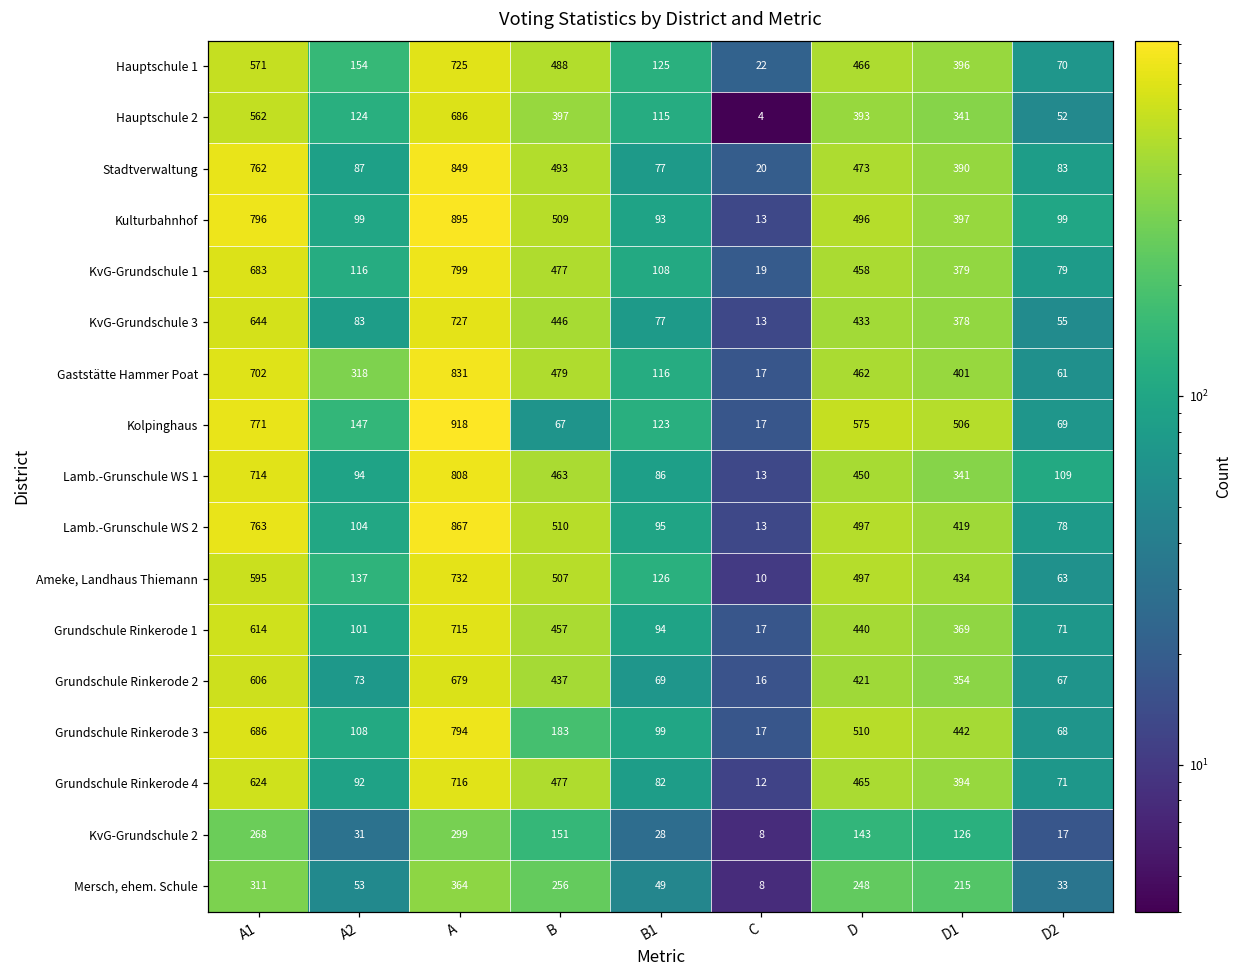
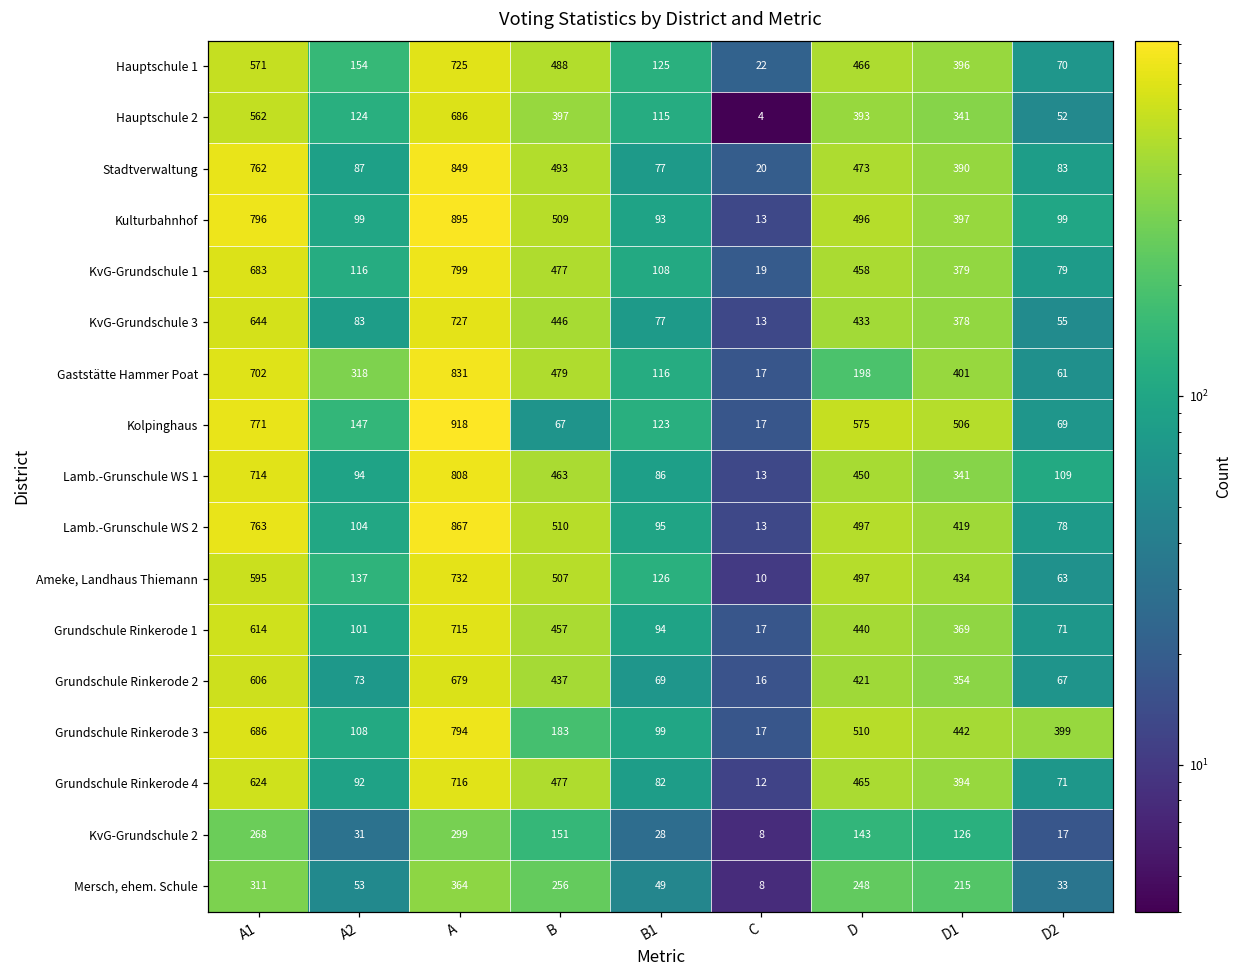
  {
    "Hauptschule 1": {
      "A1": 571,
      "A2": 154,
      "A": 725,
      "B": 488,
      "B1": 125,
      "C": 22,
      "D": 466,
      "D1": 396,
      "D2": 70
    },
    "Hauptschule 2": {
      "A1": 562,
      "A2": 124,
      "A": 686,
      "B": 397,
      "B1": 115,
      "C": 4,
      "D": 393,
      "D1": 341,
      "D2": 52
    },
    "Stadtverwaltung": {
      "A1": 762,
      "A2": 87,
      "A": 849,
      "B": 493,
      "B1": 77,
      "C": 20,
      "D": 473,
      "D1": 390,
      "D2": 83
    },
    "Kulturbahnhof": {
      "A1": 796,
      "A2": 99,
      "A": 895,
      "B": 509,
      "B1": 93,
      "C": 13,
      "D": 496,
      "D1": 397,
      "D2": 99
    },
    "KvG-Grundschule 1": {
      "A1": 683,
      "A2": 116,
      "A": 799,
      "B": 477,
      "B1": 108,
      "C": 19,
      "D": 458,
      "D1": 379,
      "D2": 79
    },
    "KvG-Grundschule 3": {
      "A1": 644,
      "A2": 83,
      "A": 727,
      "B": 446,
      "B1": 77,
      "C": 13,
      "D": 433,
      "D1": 378,
      "D2": 55
    },
    "Gaststätte Hammer Poat": {
      "A1": 702,
      "A2": 318,
      "A": 831,
      "B": 479,
      "B1": 116,
      "C": 17,
-     "D": 462,
+     "D": 198,
      "D1": 401,
      "D2": 61
    },
    "Kolpinghaus": {
      "A1": 771,
      "A2": 147,
      "A": 918,
      "B": 67,
      "B1": 123,
      "C": 17,
      "D": 575,
      "D1": 506,
      "D2": 69
    },
    "Lamb.-Grunschule WS 1": {
      "A1": 714,
      "A2": 94,
      "A": 808,
      "B": 463,
      "B1": 86,
      "C": 13,
      "D": 450,
      "D1": 341,
      "D2": 109
    },
    "Lamb.-Grunschule WS 2": {
      "A1": 763,
      "A2": 104,
      "A": 867,
      "B": 510,
      "B1": 95,
      "C": 13,
      "D": 497,
      "D1": 419,
      "D2": 78
    },
    "Ameke, Landhaus Thiemann": {
      "A1": 595,
      "A2": 137,
      "A": 732,
      "B": 507,
      "B1": 126,
      "C": 10,
      "D": 497,
      "D1": 434,
      "D2": 63
    },
    "Grundschule Rinkerode 1": {
      "A1": 614,
      "A2": 101,
      "A": 715,
      "B": 457,
      "B1": 94,
      "C": 17,
      "D": 440,
      "D1": 369,
      "D2": 71
    },
    "Grundschule Rinkerode 2": {
      "A1": 606,
      "A2": 73,
      "A": 679,
      "B": 437,
      "B1": 69,
      "C": 16,
      "D": 421,
      "D1": 354,
      "D2": 67
    },
    "Grundschule Rinkerode 3": {
      "A1": 686,
      "A2": 108,
      "A": 794,
      "B": 183,
      "B1": 99,
      "C": 17,
      "D": 510,
      "D1": 442,
-     "D2": 68
+     "D2": 399
    },
    "Grundschule Rinkerode 4": {
      "A1": 624,
      "A2": 92,
      "A": 716,
      "B": 477,
      "B1": 82,
      "C": 12,
      "D": 465,
      "D1": 394,
      "D2": 71
    },
    "KvG-Grundschule 2": {
      "A1": 268,
      "A2": 31,
      "A": 299,
      "B": 151,
      "B1": 28,
      "C": 8,
      "D": 143,
      "D1": 126,
      "D2": 17
    },
    "Mersch, ehem. Schule": {
      "A1": 311,
      "A2": 53,
      "A": 364,
      "B": 256,
      "B1": 49,
      "C": 8,
      "D": 248,
      "D1": 215,
      "D2": 33
    }
  }
